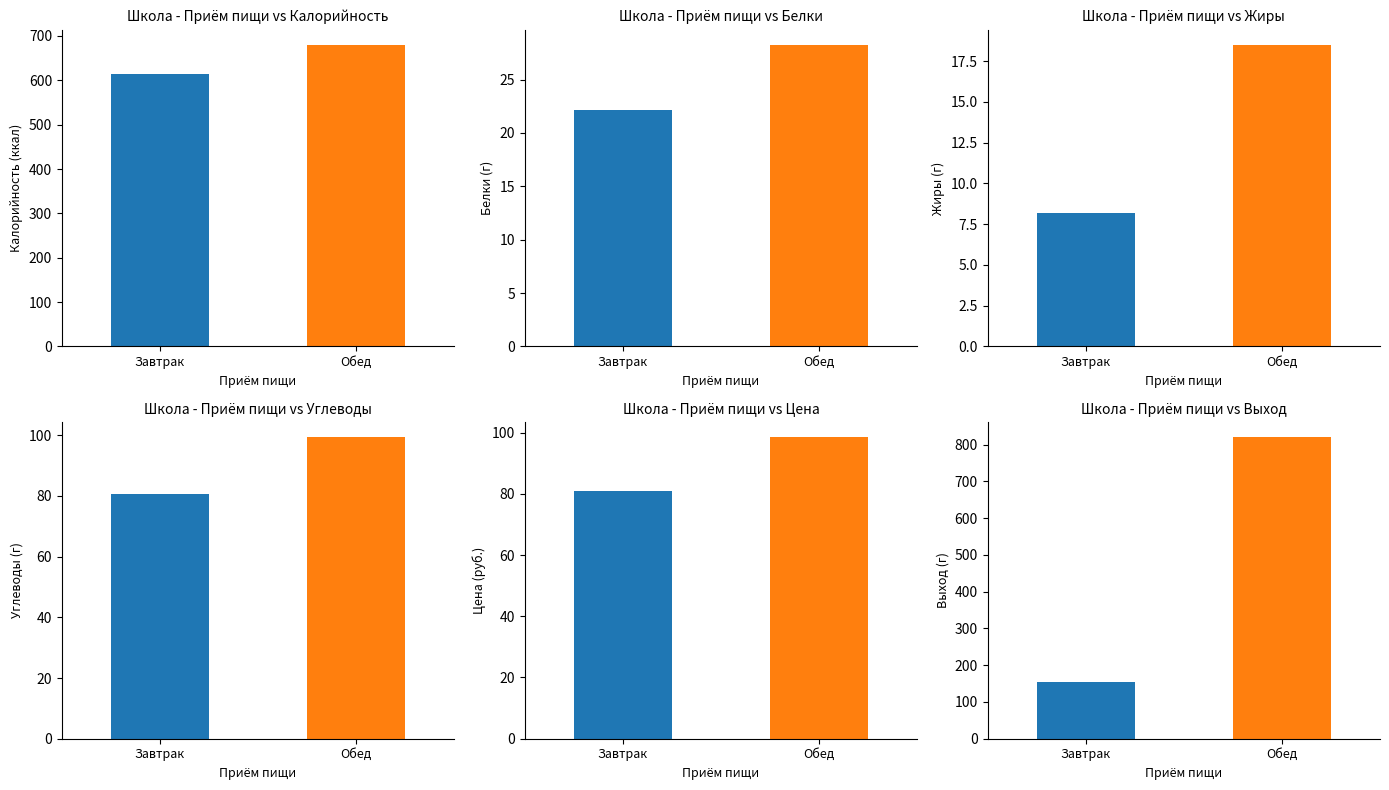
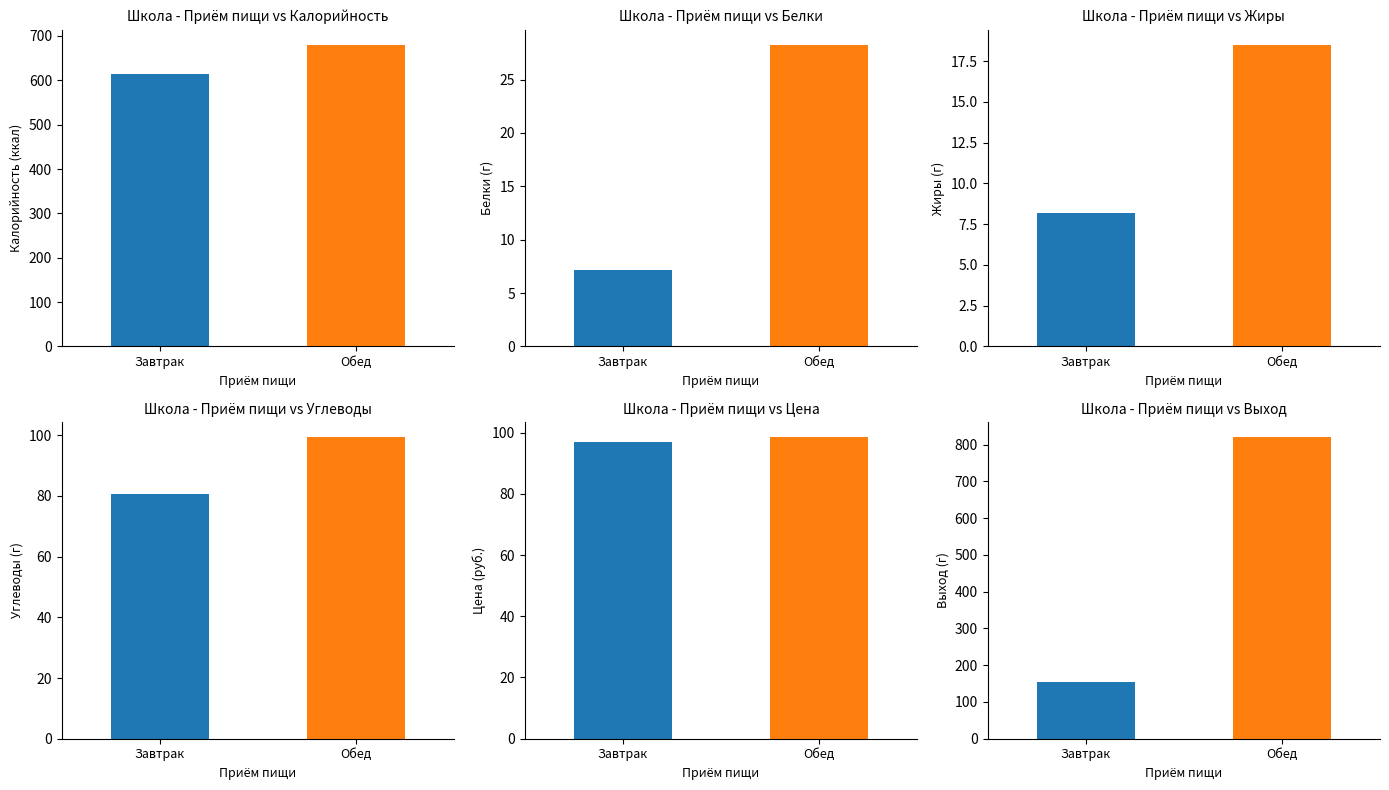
  {
    "Школа - Приём пищи vs Калорийность": {
      "Завтрак": 610,
      "Обед": 680
    },
    "Школа - Приём пищи vs Белки": {
-     "Завтрак": 22.1,
+     "Завтрак": 7.2,
      "Обед": 28.2
    },
    "Школа - Приём пищи vs Жиры": {
      "Завтрак": 8.2,
      "Обед": 18.5
    },
    "Школа - Приём пищи vs Углеводы": {
      "Завтрак": 81,
      "Обед": 99
    },
    "Школа - Приём пищи vs Цена": {
-     "Завтрак": 81,
+     "Завтрак": 97,
      "Обед": 99
    },
    "Школа - Приём пищи vs Выход": {
      "Завтрак": 150,
      "Обед": 820
    }
  }
